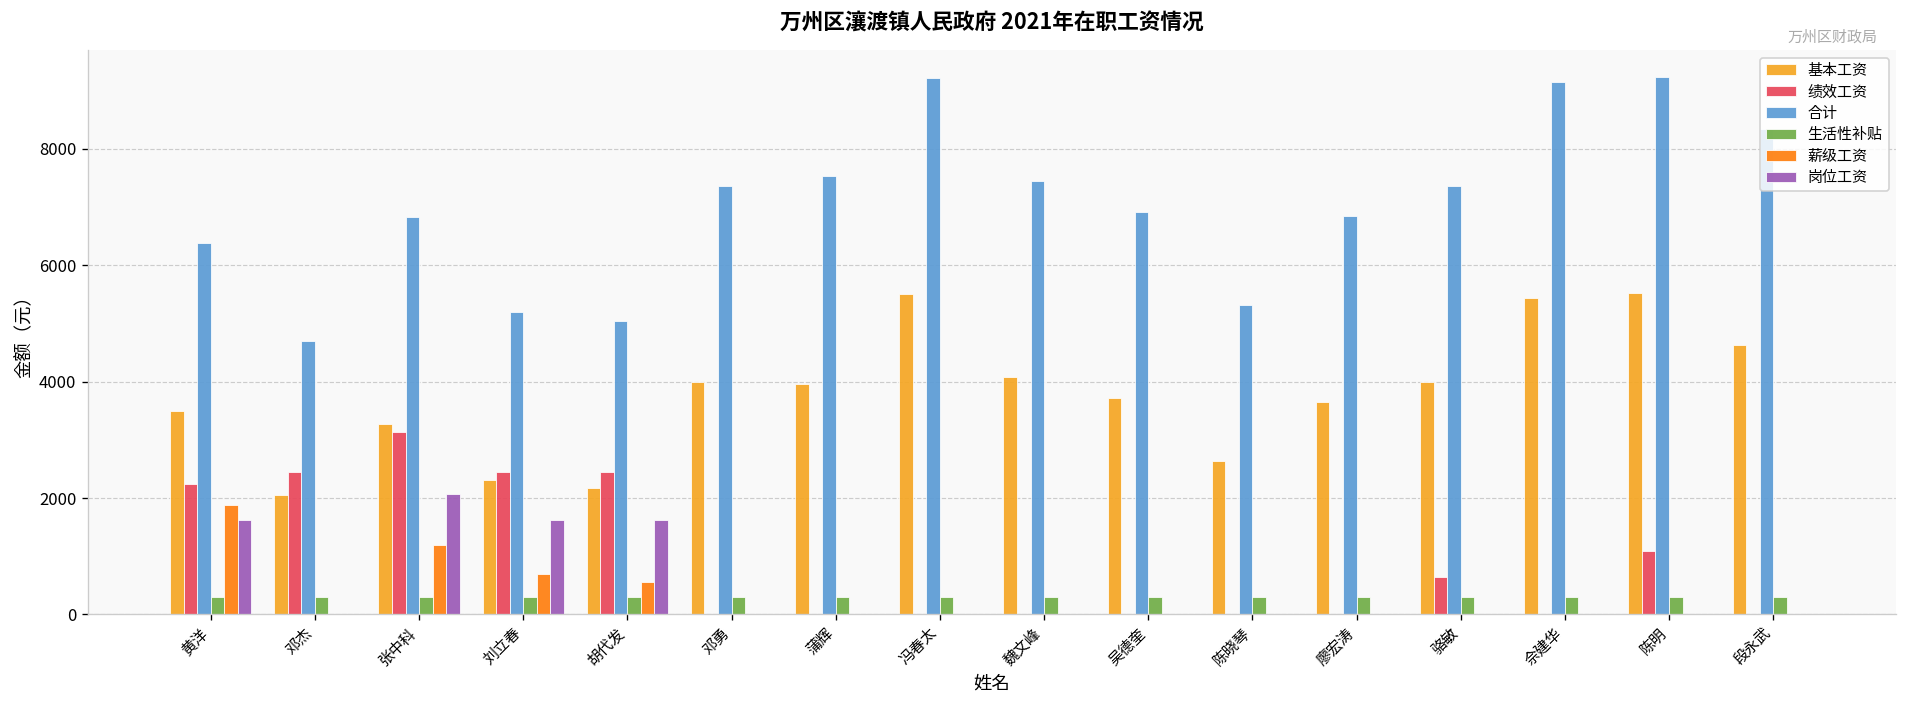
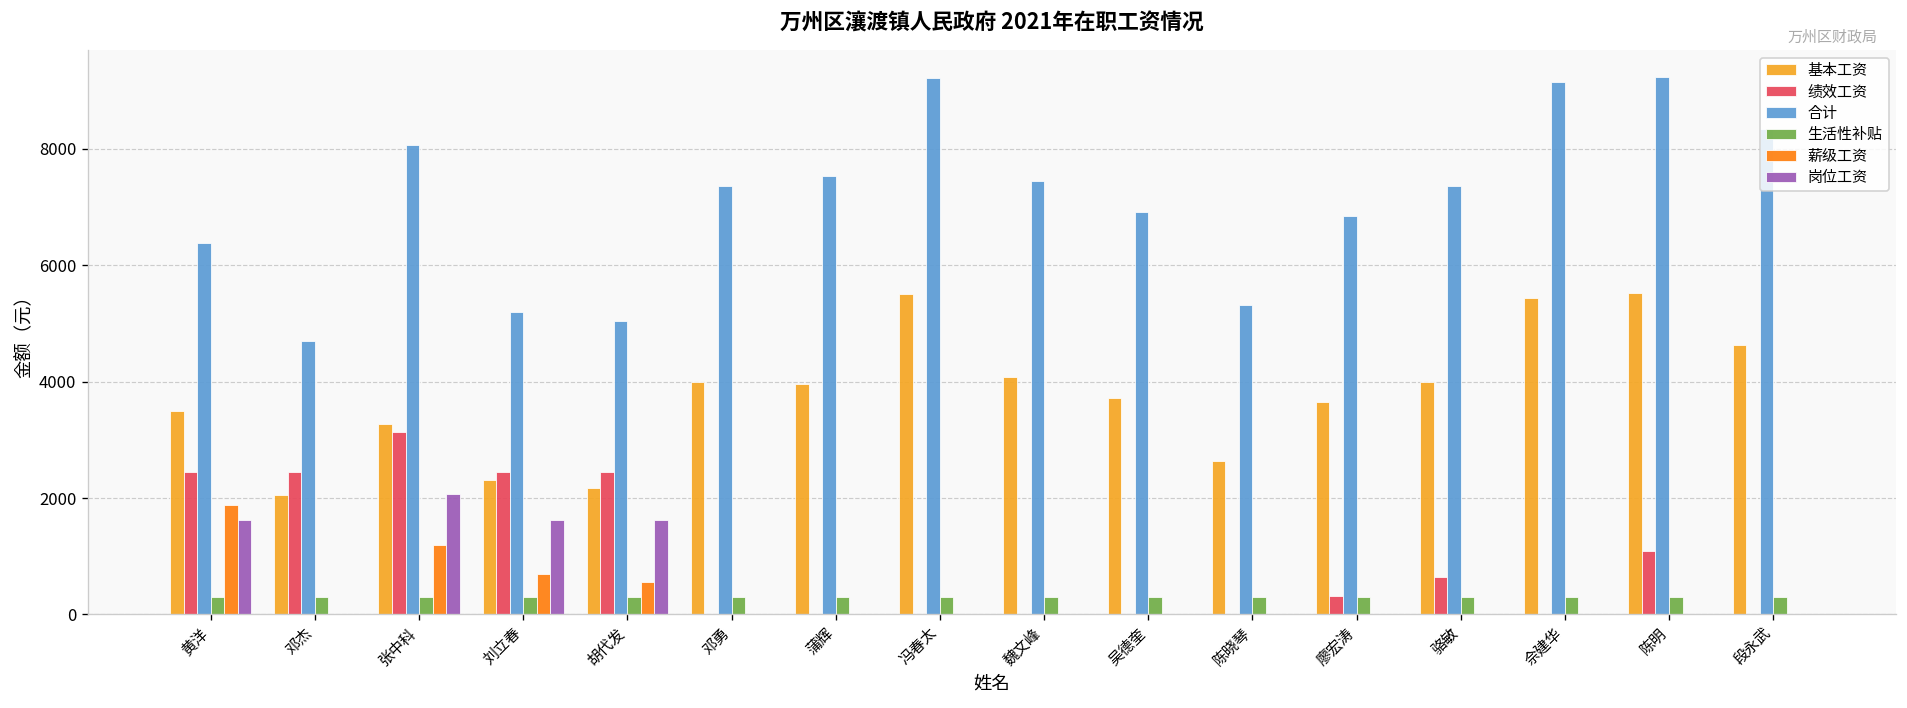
  {
    "绩效工资": {
-     "黄洋": 2200,
+     "黄洋": 2500,
      "邓杰": 2400,
      "张中科": 3100,
      "刘立春": 2500,
      "胡代发": 2400,
      "邓勇": 0,
      "蒲辉": 0,
      "冯春太": 0,
      "魏文峰": 0,
      "吴德奎": 0,
      "陈晓琴": 0,
-     "廖宏涛": 0,
+     "廖宏涛": 300,
      "骆敏": 700,
      "佘建华": 0,
      "陈明": 1100,
      "段永武": 0
    },
    "合计": {
      "黄洋": 6400,
      "邓杰": 4700,
-     "张中科": 6800,
+     "张中科": 8100,
      "刘立春": 5200,
      "胡代发": 5000,
      "邓勇": 7400,
      "蒲辉": 7500,
      "冯春太": 9200,
      "魏文峰": 7400,
      "吴德奎": 6900,
      "陈晓琴": 5300,
      "廖宏涛": 6900,
      "骆敏": 7400,
      "佘建华": 9200,
      "陈明": 9200
    },
    "生活性补贴": {
      "黄洋": 300,
      "邓杰": 300,
      "张中科": 300,
      "刘立春": 300,
      "胡代发": 300,
      "邓勇": 300,
      "蒲辉": 300,
      "冯春太": 300,
      "魏文峰": 300,
      "吴德奎": 300,
      "陈晓琴": 300,
      "廖宏涛": 300,
      "骆敏": 300,
      "佘建华": 300,
      "陈明": 300,
      "段永武": 300
    },
    "岗位工资": {
      "黄洋": 1600,
      "邓杰": 0,
      "张中科": 2100,
      "刘立春": 1600,
      "胡代发": 1600,
      "邓勇": 0,
      "蒲辉": 0,
      "冯春太": 0,
      "魏文峰": 0,
      "吴德奎": 0,
      "陈晓琴": 0,
      "廖宏涛": 0,
      "骆敏": 0,
      "佘建华": 0,
      "陈明": 0,
      "段永武": 0
    }
  }
